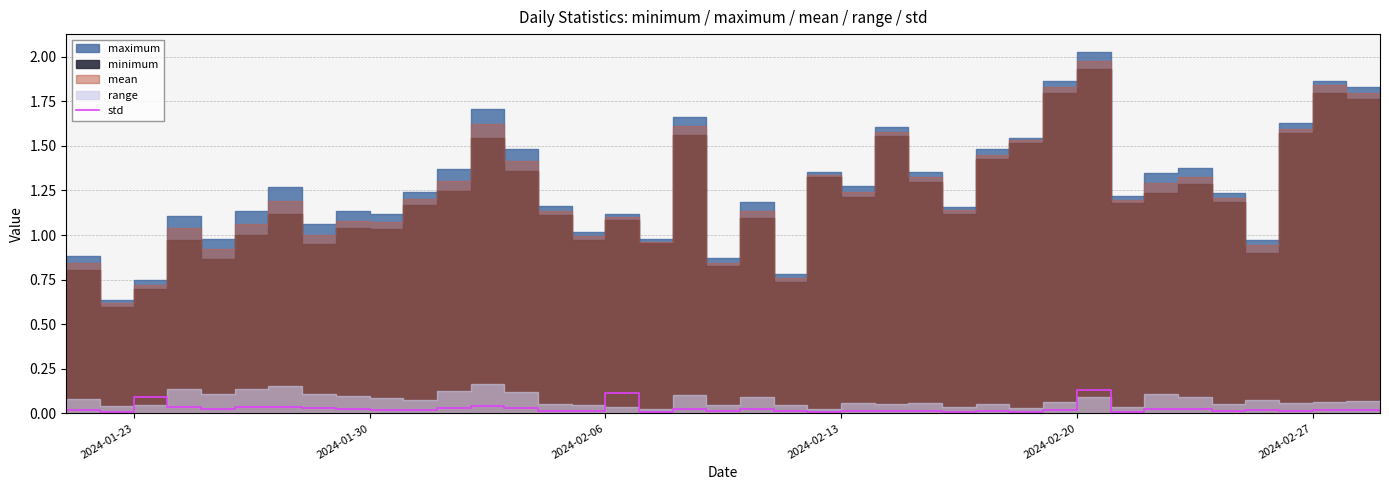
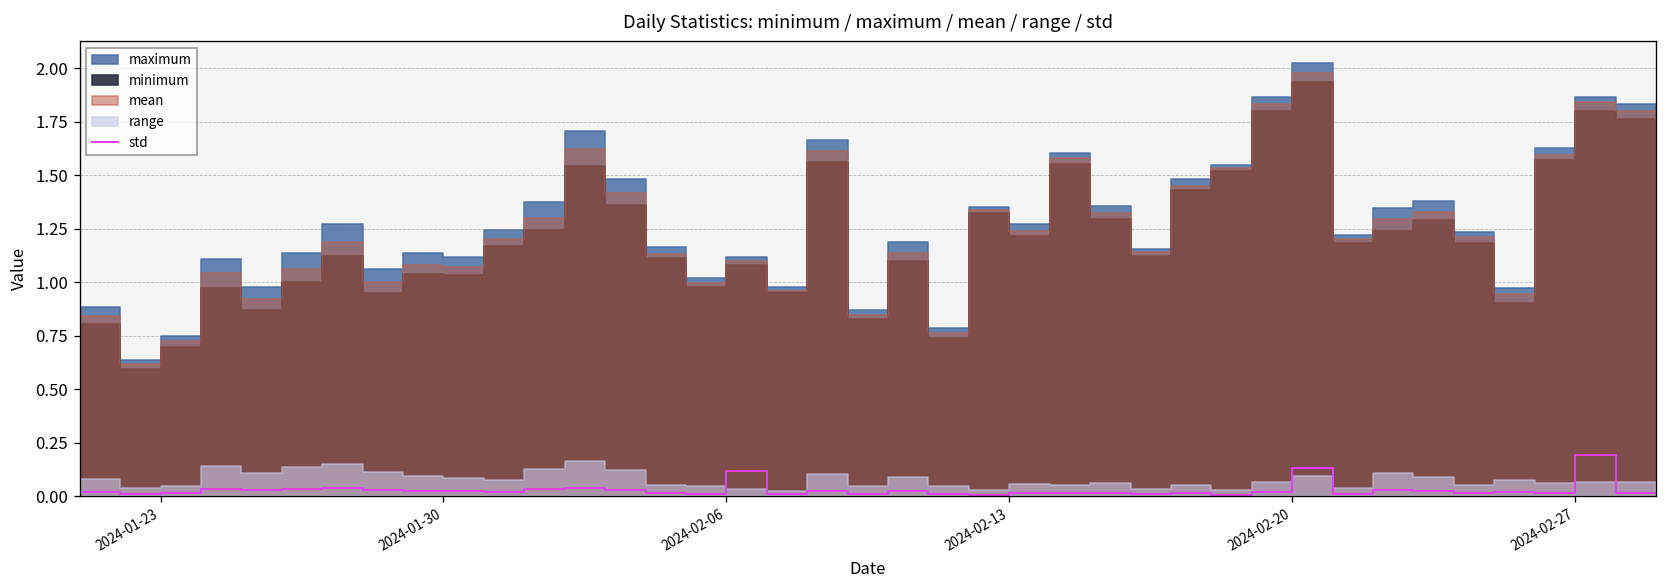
  {
    "std": {
-     "2024-01-23": 0.09,
+     "2024-01-23": 0.01,
      "2024-01-30": 0.02,
      "2024-02-06": 0.12,
      "2024-02-20": 0.13,
-     "2024-02-27": 0.02
+     "2024-02-27": 0.19
    }
  }
